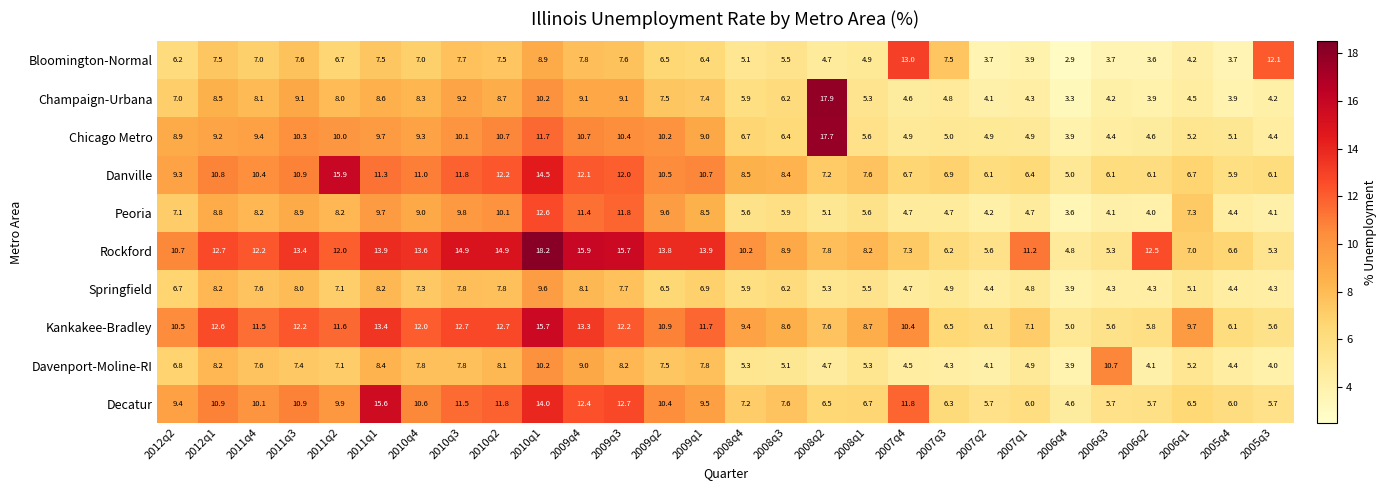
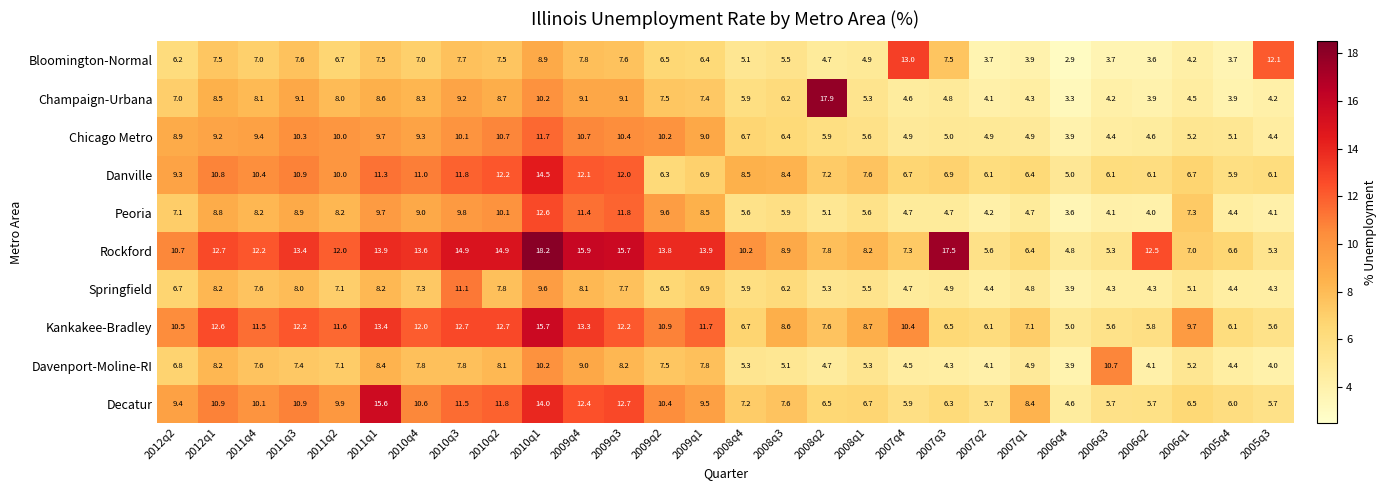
  {
    "Chicago Metro": {
      "2012q2": 8.9,
      "2012q1": 9.2,
      "2011q4": 9.4,
      "2011q3": 10.3,
      "2011q2": 10.0,
      "2011q1": 9.7,
      "2010q4": 9.3,
      "2010q3": 10.1,
      "2010q2": 10.7,
      "2010q1": 11.7,
      "2009q4": 10.7,
      "2009q3": 10.4,
      "2009q2": 10.2,
      "2009q1": 9.0,
      "2008q4": 6.7,
      "2008q3": 6.4,
-     "2008q2": 17.7,
+     "2008q2": 5.9,
      "2008q1": 5.6,
      "2007q4": 4.9,
      "2007q3": 5.0,
      "2007q2": 4.9,
      "2007q1": 4.9,
      "2006q4": 3.9,
      "2006q3": 4.4,
      "2006q2": 4.6,
      "2006q1": 5.2,
      "2005q4": 5.1,
      "2005q3": 4.4
    },
    "Danville": {
      "2012q2": 9.3,
      "2012q1": 10.8,
      "2011q4": 10.4,
      "2011q3": 10.9,
-     "2011q2": 15.9,
+     "2011q2": 10.0,
      "2011q1": 11.3,
      "2010q4": 11.0,
      "2010q3": 11.8,
      "2010q2": 12.2,
      "2010q1": 14.5,
      "2009q4": 12.1,
      "2009q3": 12.0,
-     "2009q2": 10.5,
-     "2009q1": 10.7,
+     "2009q2": 6.3,
+     "2009q1": 6.9,
      "2008q4": 8.5,
      "2008q3": 8.4,
      "2008q2": 7.2,
      "2008q1": 7.6,
      "2007q4": 6.7,
      "2007q3": 6.9,
      "2007q2": 6.1,
      "2007q1": 6.4,
      "2006q4": 5.0,
      "2006q3": 6.1,
      "2006q2": 6.1,
      "2006q1": 6.7,
      "2005q4": 5.9,
      "2005q3": 6.1
    },
    "Rockford": {
      "2012q2": 10.7,
      "2012q1": 12.7,
      "2011q4": 12.2,
      "2011q3": 13.4,
      "2011q2": 12.0,
      "2011q1": 13.9,
      "2010q4": 13.6,
      "2010q3": 14.9,
      "2010q2": 14.9,
      "2010q1": 18.2,
      "2009q4": 15.9,
      "2009q3": 15.7,
      "2009q2": 13.8,
      "2009q1": 13.9,
      "2008q4": 10.2,
      "2008q3": 8.9,
      "2008q2": 7.8,
      "2008q1": 8.2,
      "2007q4": 7.3,
-     "2007q3": 6.2,
+     "2007q3": 17.5,
      "2007q2": 5.6,
-     "2007q1": 11.2,
+     "2007q1": 6.4,
      "2006q4": 4.8,
      "2006q3": 5.3,
      "2006q2": 12.5,
      "2006q1": 7.0,
      "2005q4": 6.6,
      "2005q3": 5.3
    },
    "Springfield": {
      "2012q2": 6.7,
      "2012q1": 8.2,
      "2011q4": 7.6,
      "2011q3": 8.0,
      "2011q2": 7.1,
      "2011q1": 8.2,
      "2010q4": 7.3,
-     "2010q3": 7.8,
+     "2010q3": 11.1,
      "2010q2": 7.8,
      "2010q1": 9.6,
      "2009q4": 8.1,
      "2009q3": 7.7,
      "2009q2": 6.5,
      "2009q1": 6.9,
      "2008q4": 5.9,
      "2008q3": 6.2,
      "2008q2": 5.3,
      "2008q1": 5.5,
      "2007q4": 4.7,
      "2007q3": 4.9,
      "2007q2": 4.4,
      "2007q1": 4.8,
      "2006q4": 3.9,
      "2006q3": 4.3,
      "2006q2": 4.3,
      "2006q1": 5.1,
      "2005q4": 4.4,
      "2005q3": 4.3
    },
    "Kankakee-Bradley": {
      "2012q2": 10.5,
      "2012q1": 12.6,
      "2011q4": 11.5,
      "2011q3": 12.2,
      "2011q2": 11.6,
      "2011q1": 13.4,
      "2010q4": 12.0,
      "2010q3": 12.7,
      "2010q2": 12.7,
      "2010q1": 15.7,
      "2009q4": 13.3,
      "2009q3": 12.2,
      "2009q2": 10.9,
      "2009q1": 11.7,
-     "2008q4": 9.4,
+     "2008q4": 6.7,
      "2008q3": 8.6,
      "2008q2": 7.6,
      "2008q1": 8.7,
      "2007q4": 10.4,
      "2007q3": 6.5,
      "2007q2": 6.1,
      "2007q1": 7.1,
      "2006q4": 5.0,
      "2006q3": 5.6,
      "2006q2": 5.8,
      "2006q1": 9.7,
      "2005q4": 6.1,
      "2005q3": 5.6
    },
    "Decatur": {
      "2012q2": 9.4,
      "2012q1": 10.9,
      "2011q4": 10.1,
      "2011q3": 10.9,
      "2011q2": 9.9,
      "2011q1": 15.6,
      "2010q4": 10.6,
      "2010q3": 11.5,
      "2010q2": 11.8,
      "2010q1": 14.0,
      "2009q4": 12.4,
      "2009q3": 12.7,
      "2009q2": 10.4,
      "2009q1": 9.5,
      "2008q4": 7.2,
      "2008q3": 7.6,
      "2008q2": 6.5,
      "2008q1": 6.7,
-     "2007q4": 11.8,
+     "2007q4": 5.9,
      "2007q3": 6.3,
      "2007q2": 5.7,
-     "2007q1": 6.0,
+     "2007q1": 8.4,
      "2006q4": 4.6,
      "2006q3": 5.7,
      "2006q2": 5.7,
      "2006q1": 6.5,
      "2005q4": 6.0,
      "2005q3": 5.7
    }
  }
